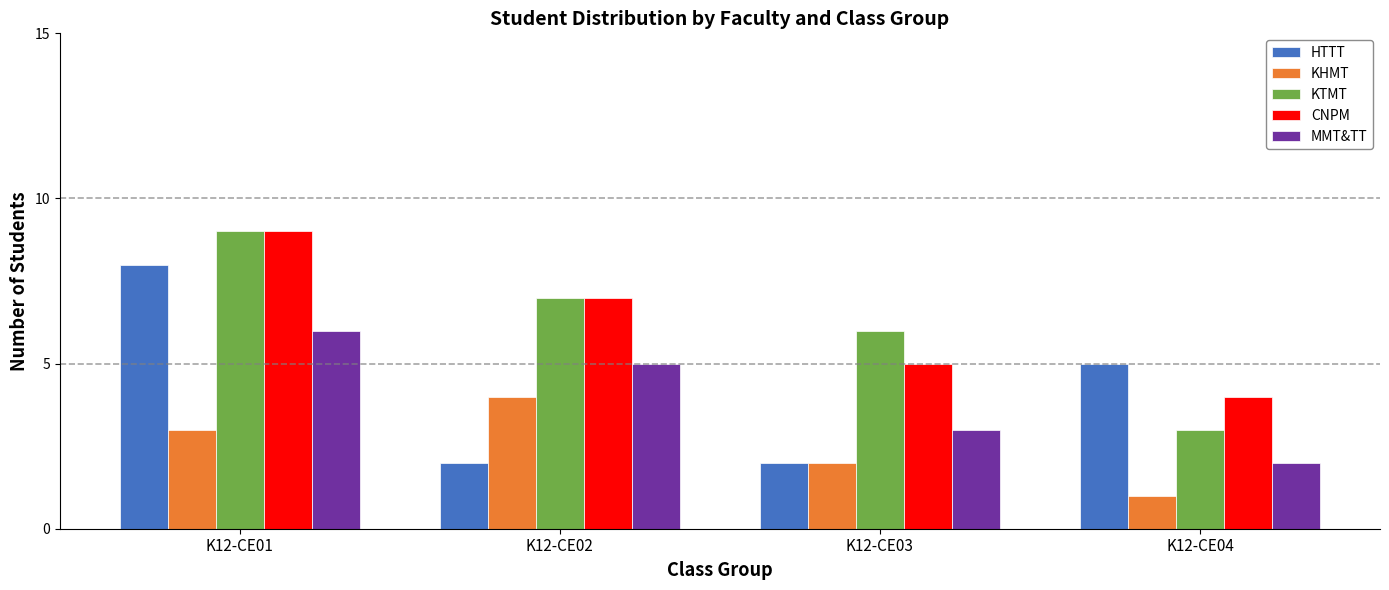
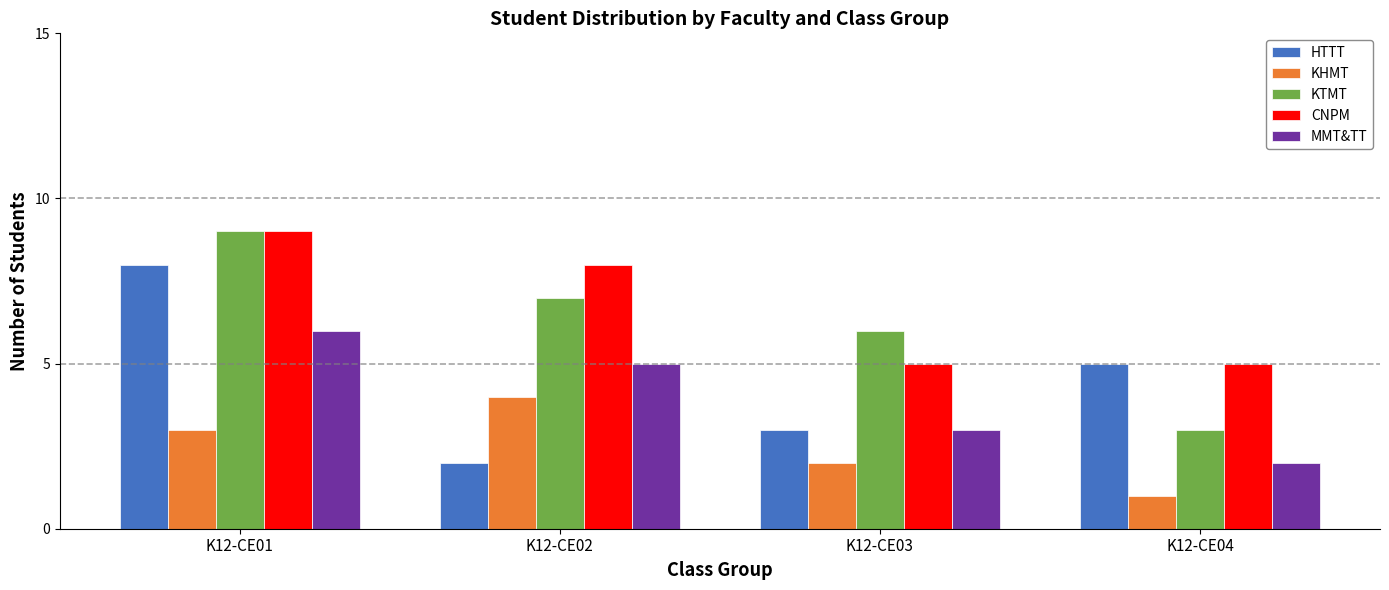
  {
    "HTTT": {
      "K12-CE01": 8,
      "K12-CE02": 2,
-     "K12-CE03": 2,
+     "K12-CE03": 3,
      "K12-CE04": 5
    },
    "KHMT": {
      "K12-CE01": 3,
      "K12-CE02": 4,
      "K12-CE03": 2,
      "K12-CE04": 1
    },
    "KTMT": {
      "K12-CE01": 9,
      "K12-CE02": 7,
      "K12-CE03": 6,
      "K12-CE04": 3
    },
    "CNPM": {
      "K12-CE01": 9,
-     "K12-CE02": 7,
+     "K12-CE02": 8,
      "K12-CE03": 5,
-     "K12-CE04": 4
+     "K12-CE04": 5
    },
    "MMT&TT": {
      "K12-CE01": 6,
      "K12-CE02": 5,
      "K12-CE03": 3,
      "K12-CE04": 2
    }
  }
